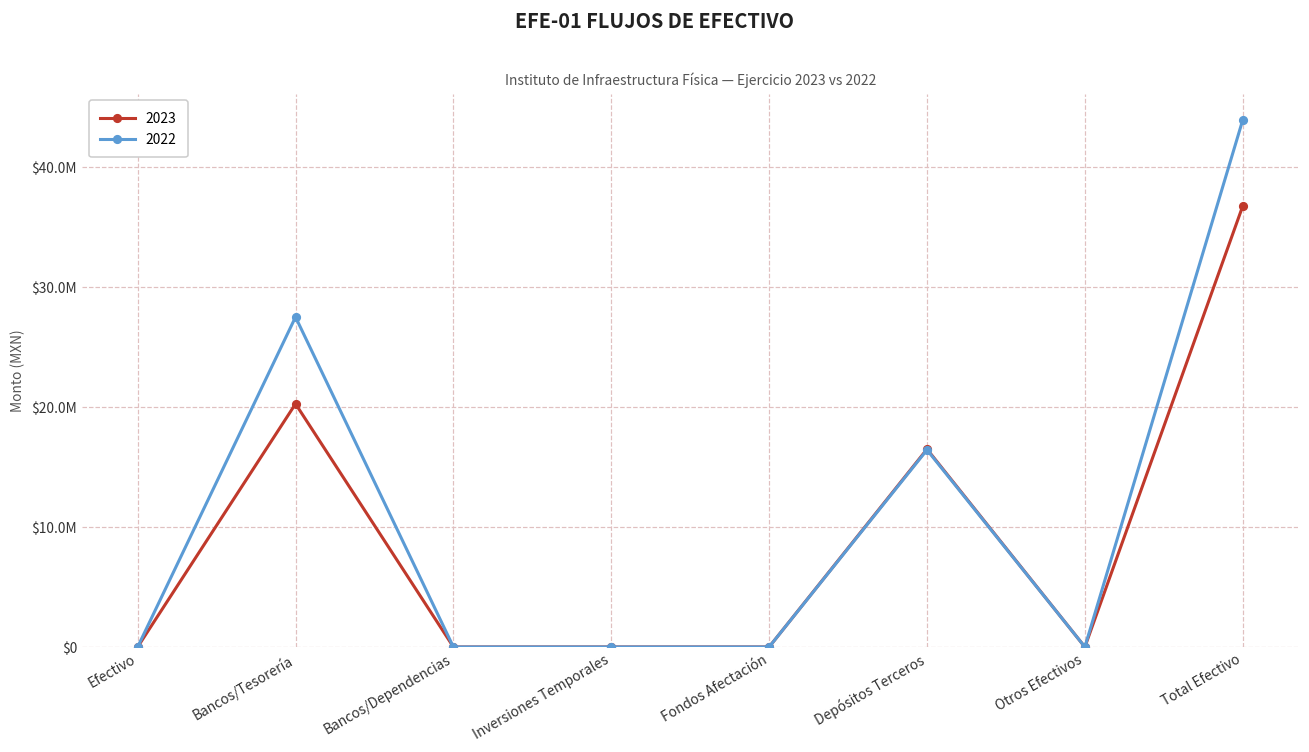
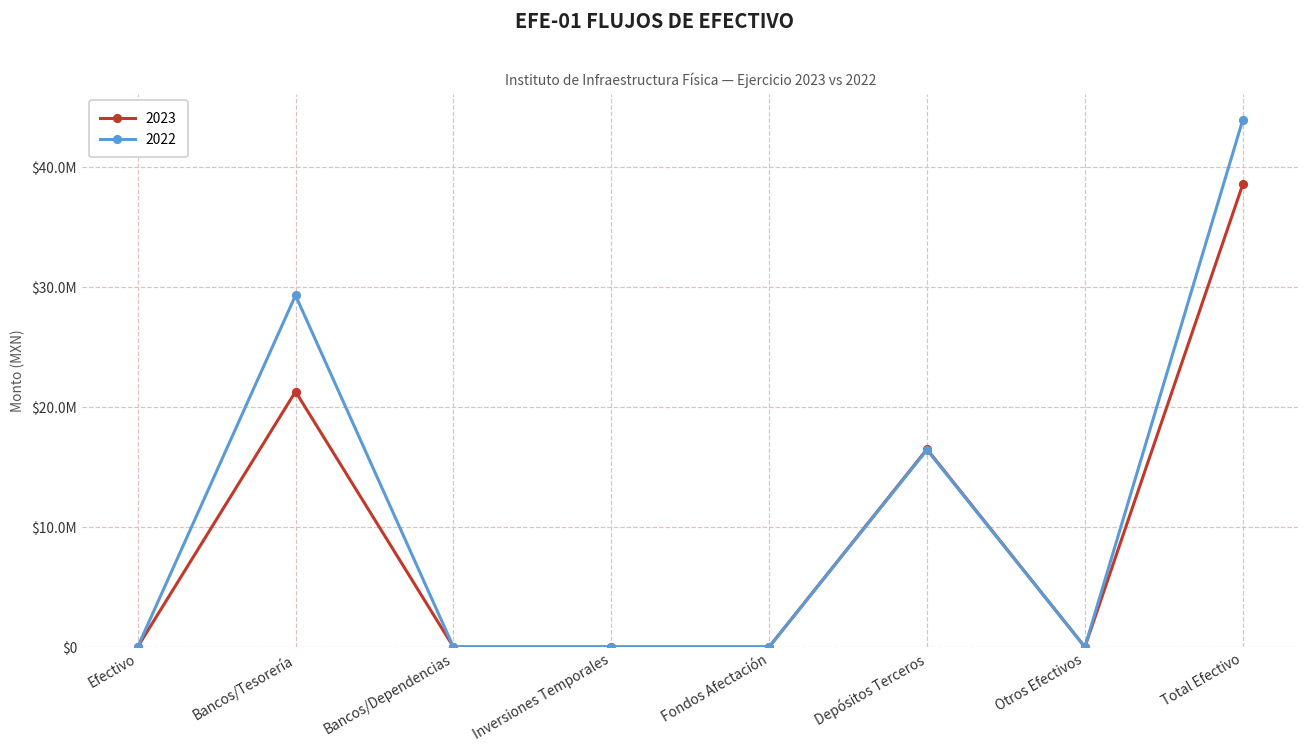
  {
    "2023": {
-     "Bancos/Tesorería": "$20200000",
-     "Total Efectivo": "$36700000"
+     "Bancos/Tesorería": "$21300000",
+     "Total Efectivo": "$38500000"
    },
    "2022": {
-     "Bancos/Tesorería": "$27500000",
+     "Bancos/Tesorería": "$29300000",
      "Total Efectivo": "$43900000"
    }
  }
